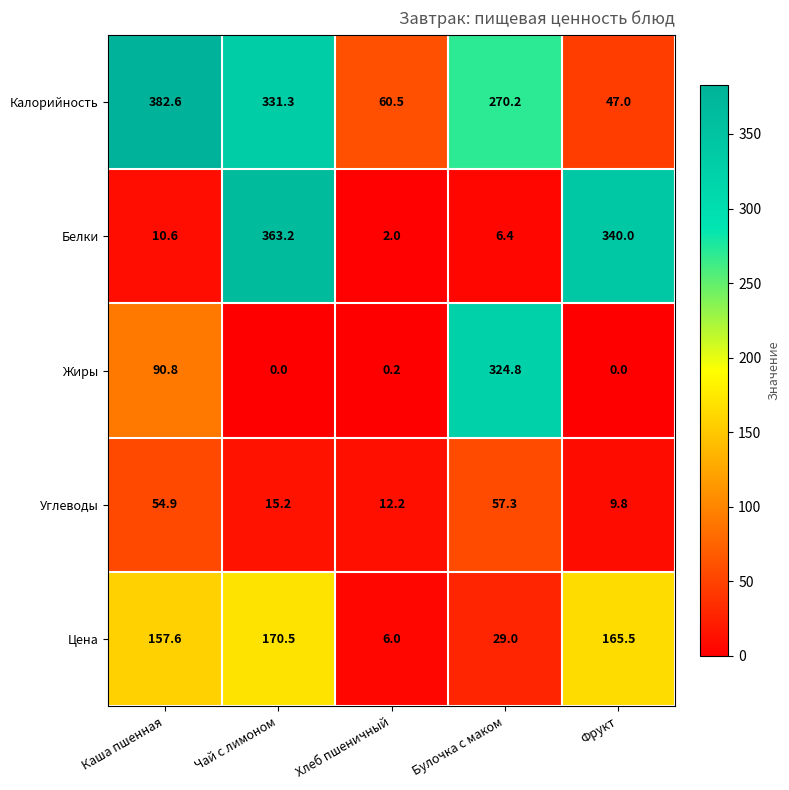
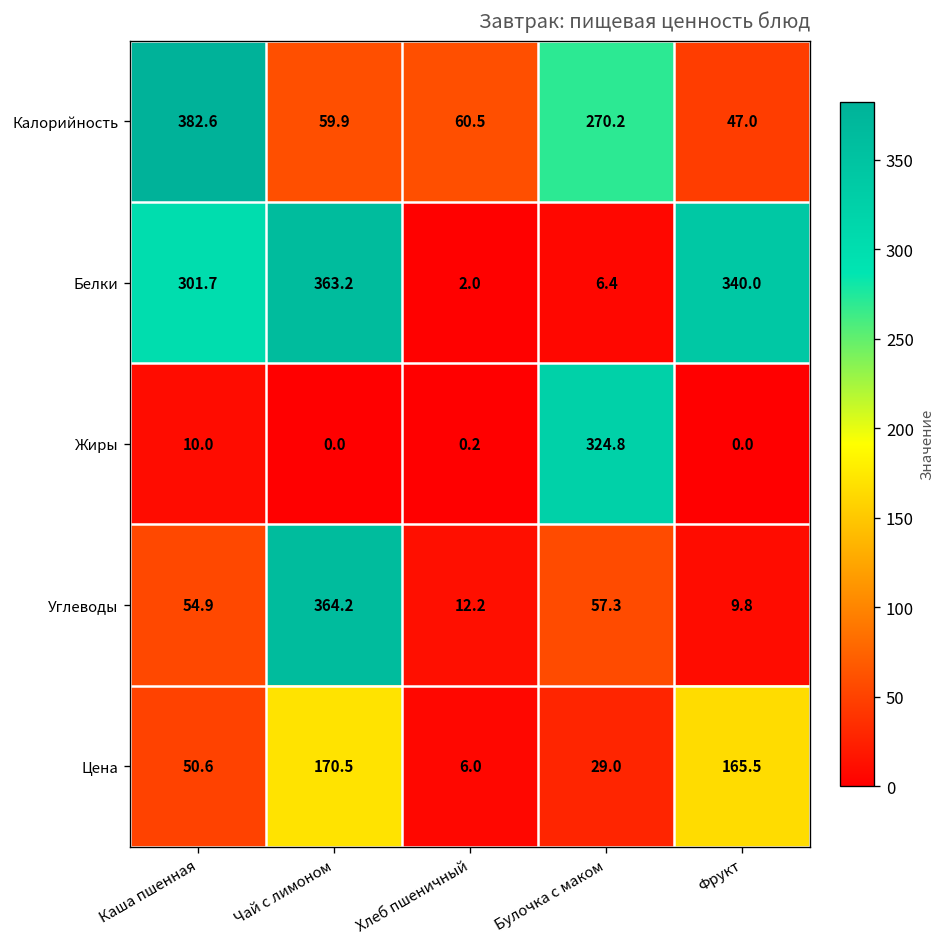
  {
    "Калорийность": {
      "Каша пшенная": 382.6,
-     "Чай с лимоном": 331.3,
+     "Чай с лимоном": 59.9,
      "Хлеб пшеничный": 60.5,
      "Булочка с маком": 270.2,
      "Фрукт": 47.0
    },
    "Белки": {
-     "Каша пшенная": 10.6,
+     "Каша пшенная": 301.7,
      "Чай с лимоном": 363.2,
      "Хлеб пшеничный": 2.0,
      "Булочка с маком": 6.4,
      "Фрукт": 340.0
    },
    "Жиры": {
-     "Каша пшенная": 90.8,
+     "Каша пшенная": 10.0,
      "Чай с лимоном": 0.0,
      "Хлеб пшеничный": 0.2,
      "Булочка с маком": 324.8,
      "Фрукт": 0.0
    },
    "Углеводы": {
      "Каша пшенная": 54.9,
-     "Чай с лимоном": 15.2,
+     "Чай с лимоном": 364.2,
      "Хлеб пшеничный": 12.2,
      "Булочка с маком": 57.3,
      "Фрукт": 9.8
    },
    "Цена": {
-     "Каша пшенная": 157.6,
+     "Каша пшенная": 50.6,
      "Чай с лимоном": 170.5,
      "Хлеб пшеничный": 6.0,
      "Булочка с маком": 29.0,
      "Фрукт": 165.5
    }
  }
